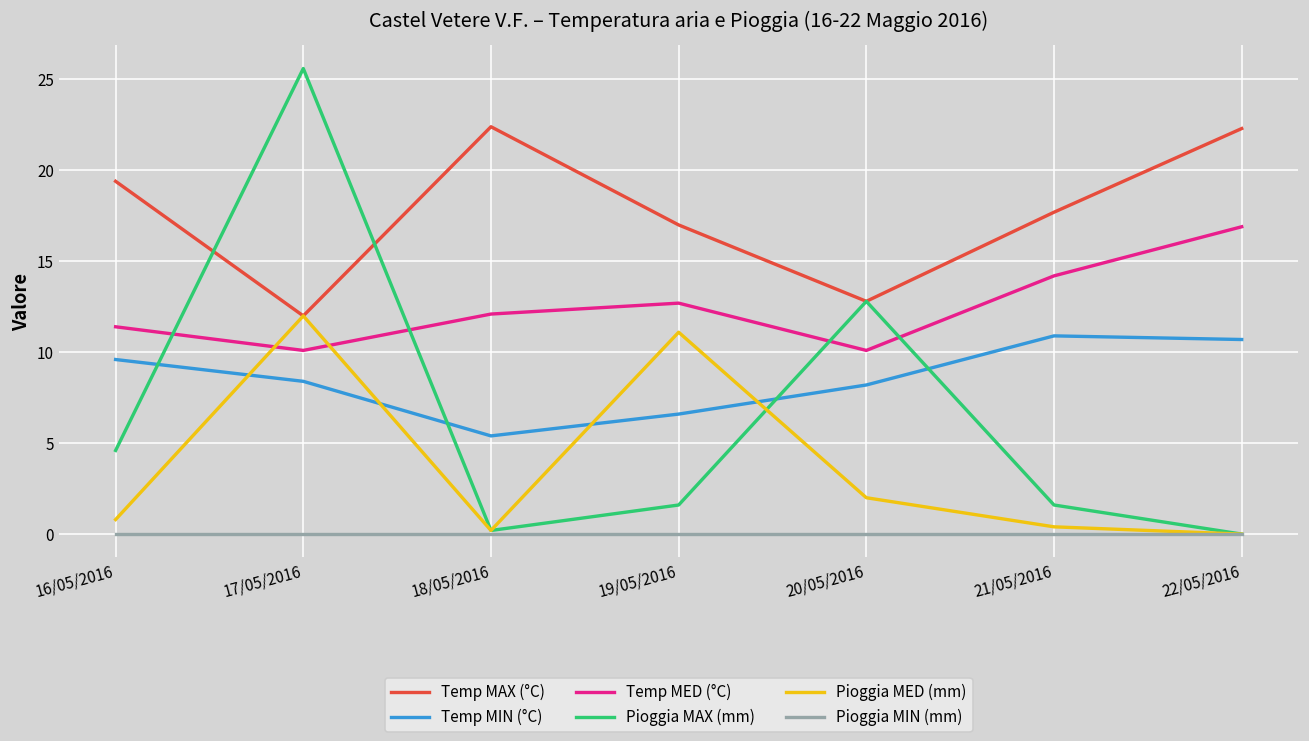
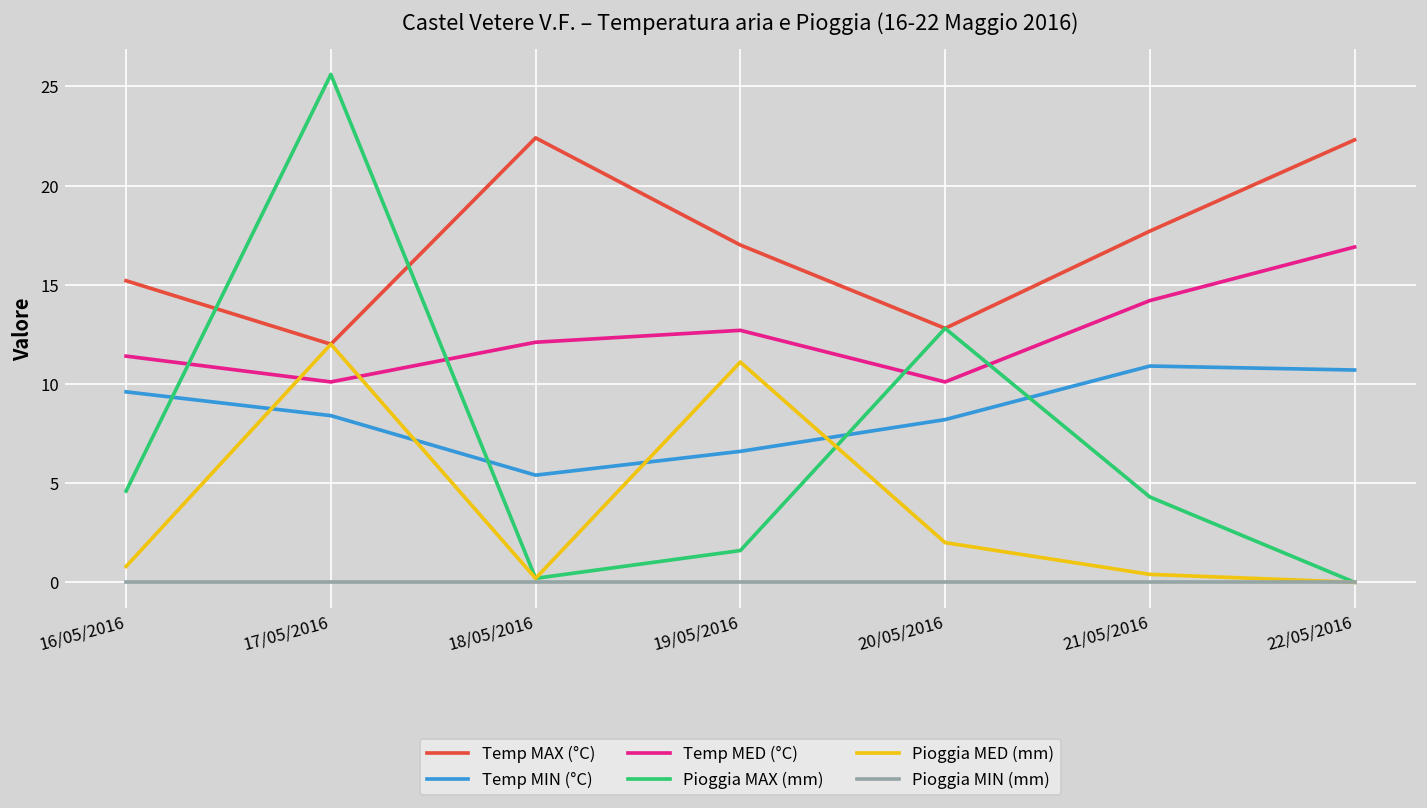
  {
    "Temp MAX (°C)": {
-     "16/05/2016": 19.4,
+     "16/05/2016": 15.2,
      "18/05/2016": 22.4,
      "19/05/2016": 17.0,
      "21/05/2016": 17.7,
      "22/05/2016": 22.3
    },
    "Temp MIN (°C)": {
      "16/05/2016": 9.6,
      "17/05/2016": 8.4,
      "18/05/2016": 5.4,
      "19/05/2016": 6.6,
      "20/05/2016": 8.2,
      "21/05/2016": 10.9,
      "22/05/2016": 10.7
    },
    "Temp MED (°C)": {
      "16/05/2016": 11.4,
      "17/05/2016": 10.1,
      "18/05/2016": 12.1,
      "19/05/2016": 12.7,
      "20/05/2016": 10.1,
      "21/05/2016": 14.2,
      "22/05/2016": 16.9
    },
    "Pioggia MAX (mm)": {
      "16/05/2016": 4.6,
      "17/05/2016": 25.6,
      "19/05/2016": 1.6,
-     "21/05/2016": 1.6
+     "21/05/2016": 4.3
    },
    "Pioggia MED (mm)": {
      "16/05/2016": 0.8,
      "19/05/2016": 11.1,
      "20/05/2016": 2.0,
      "21/05/2016": 0.4
    },
    "Pioggia MIN (mm)": {
      "16/05/2016": 0.0,
      "17/05/2016": 0.0,
      "18/05/2016": 0.0,
      "19/05/2016": 0.0,
      "20/05/2016": 0.0,
      "21/05/2016": 0.0
    }
  }
